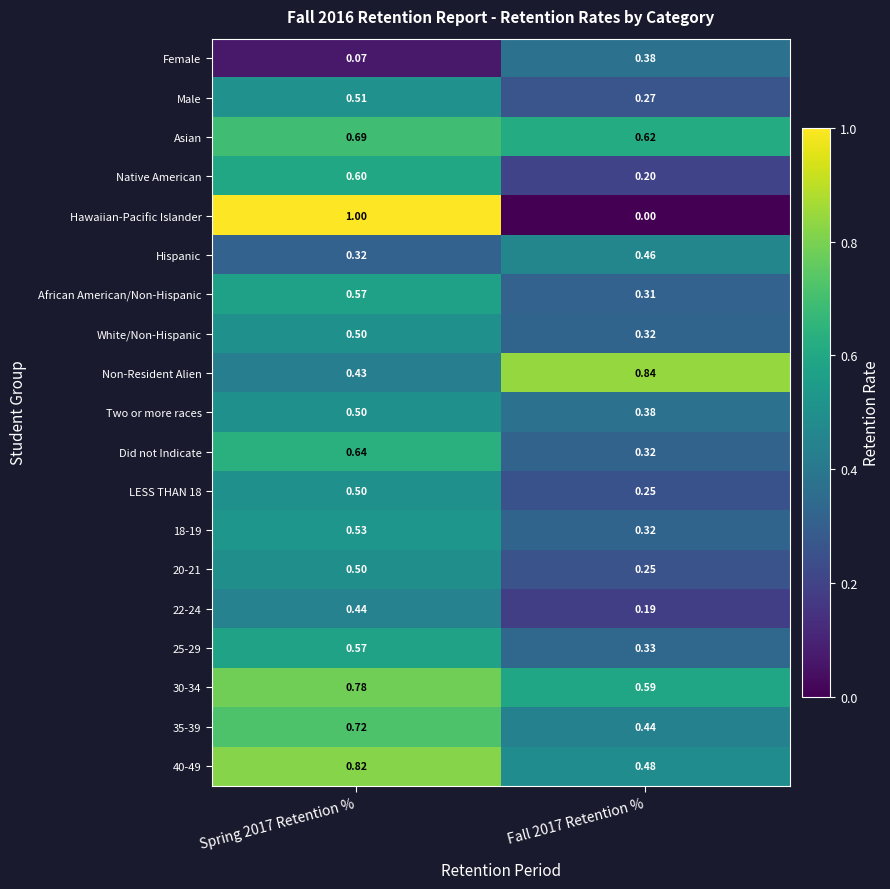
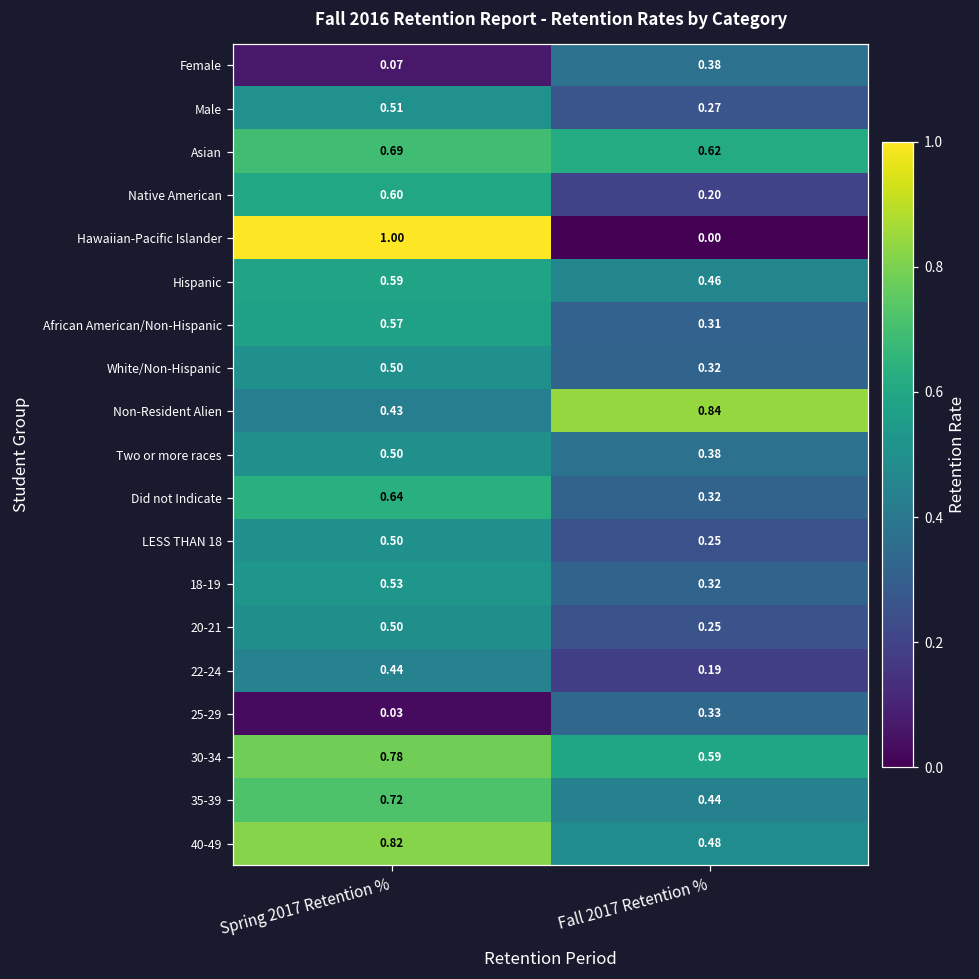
  {
    "Female": {
      "Spring 2017 Retention %": 0.07,
      "Fall 2017 Retention %": 0.38
    },
    "Male": {
      "Spring 2017 Retention %": 0.51,
      "Fall 2017 Retention %": 0.27
    },
    "Asian": {
      "Spring 2017 Retention %": 0.69,
      "Fall 2017 Retention %": 0.62
    },
    "Native American": {
      "Spring 2017 Retention %": 0.60,
      "Fall 2017 Retention %": 0.20
    },
    "Hawaiian-Pacific Islander": {
      "Spring 2017 Retention %": 1.00,
      "Fall 2017 Retention %": 0.00
    },
    "Hispanic": {
-     "Spring 2017 Retention %": 0.32,
+     "Spring 2017 Retention %": 0.59,
      "Fall 2017 Retention %": 0.46
    },
    "African American/Non-Hispanic": {
      "Spring 2017 Retention %": 0.57,
      "Fall 2017 Retention %": 0.31
    },
    "White/Non-Hispanic": {
      "Spring 2017 Retention %": 0.50,
      "Fall 2017 Retention %": 0.32
    },
    "Non-Resident Alien": {
      "Spring 2017 Retention %": 0.43,
      "Fall 2017 Retention %": 0.84
    },
    "Two or more races": {
      "Spring 2017 Retention %": 0.50,
      "Fall 2017 Retention %": 0.38
    },
    "Did not Indicate": {
      "Spring 2017 Retention %": 0.64,
      "Fall 2017 Retention %": 0.32
    },
    "LESS THAN 18": {
      "Spring 2017 Retention %": 0.50,
      "Fall 2017 Retention %": 0.25
    },
    "18-19": {
      "Spring 2017 Retention %": 0.53,
      "Fall 2017 Retention %": 0.32
    },
    "20-21": {
      "Spring 2017 Retention %": 0.50,
      "Fall 2017 Retention %": 0.25
    },
    "22-24": {
      "Spring 2017 Retention %": 0.44,
      "Fall 2017 Retention %": 0.19
    },
    "25-29": {
-     "Spring 2017 Retention %": 0.57,
+     "Spring 2017 Retention %": 0.03,
      "Fall 2017 Retention %": 0.33
    },
    "30-34": {
      "Spring 2017 Retention %": 0.78,
      "Fall 2017 Retention %": 0.59
    },
    "35-39": {
      "Spring 2017 Retention %": 0.72,
      "Fall 2017 Retention %": 0.44
    },
    "40-49": {
      "Spring 2017 Retention %": 0.82,
      "Fall 2017 Retention %": 0.48
    }
  }
